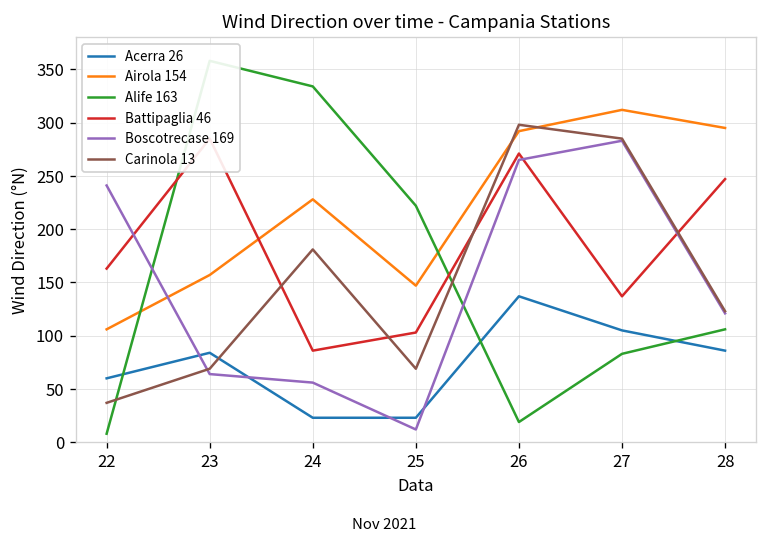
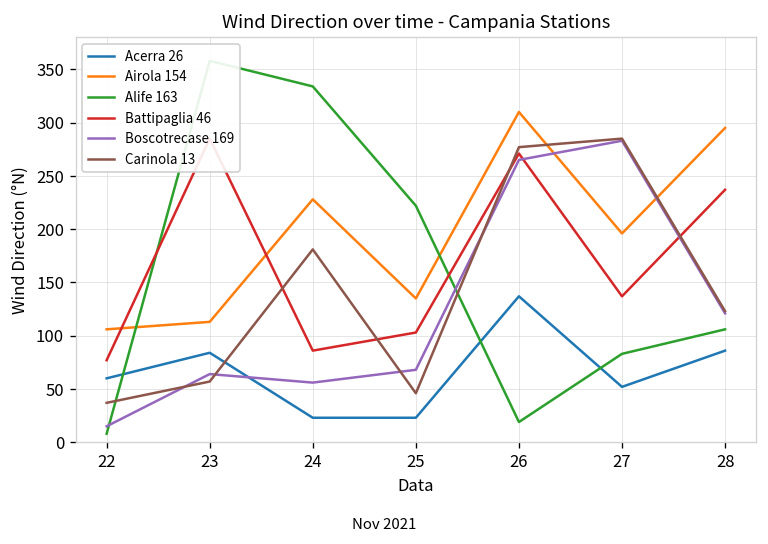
  {
    "Acerra 26": {
      "22": 60,
      "23": 80,
      "24": 20,
      "25": 20,
      "26": 140,
-     "27": 110,
+     "27": 50,
      "28": 90
    },
    "Airola 154": {
      "22": 110,
-     "23": 160,
+     "23": 110,
      "24": 230,
-     "25": 150,
-     "26": 290,
-     "27": 310,
+     "25": 140,
+     "26": 310,
+     "27": 200,
      "28": 300
    },
    "Alife 163": {
      "22": 10,
      "24": 330,
      "25": 220,
      "26": 20,
      "27": 80,
      "28": 110
    },
    "Battipaglia 46": {
-     "22": 160,
+     "22": 80,
      "24": 90,
      "25": 100,
      "26": 270,
      "27": 140,
-     "28": 250
+     "28": 240
    },
    "Boscotrecase 169": {
-     "22": 240,
+     "22": 20,
      "23": 60,
      "24": 60,
-     "25": 10,
+     "25": 70,
      "26": 270
    },
    "Carinola 13": {
      "22": 40,
-     "23": 70,
+     "23": 60,
      "24": 180,
-     "25": 70,
-     "26": 300
+     "25": 50,
+     "26": 280
    }
  }
